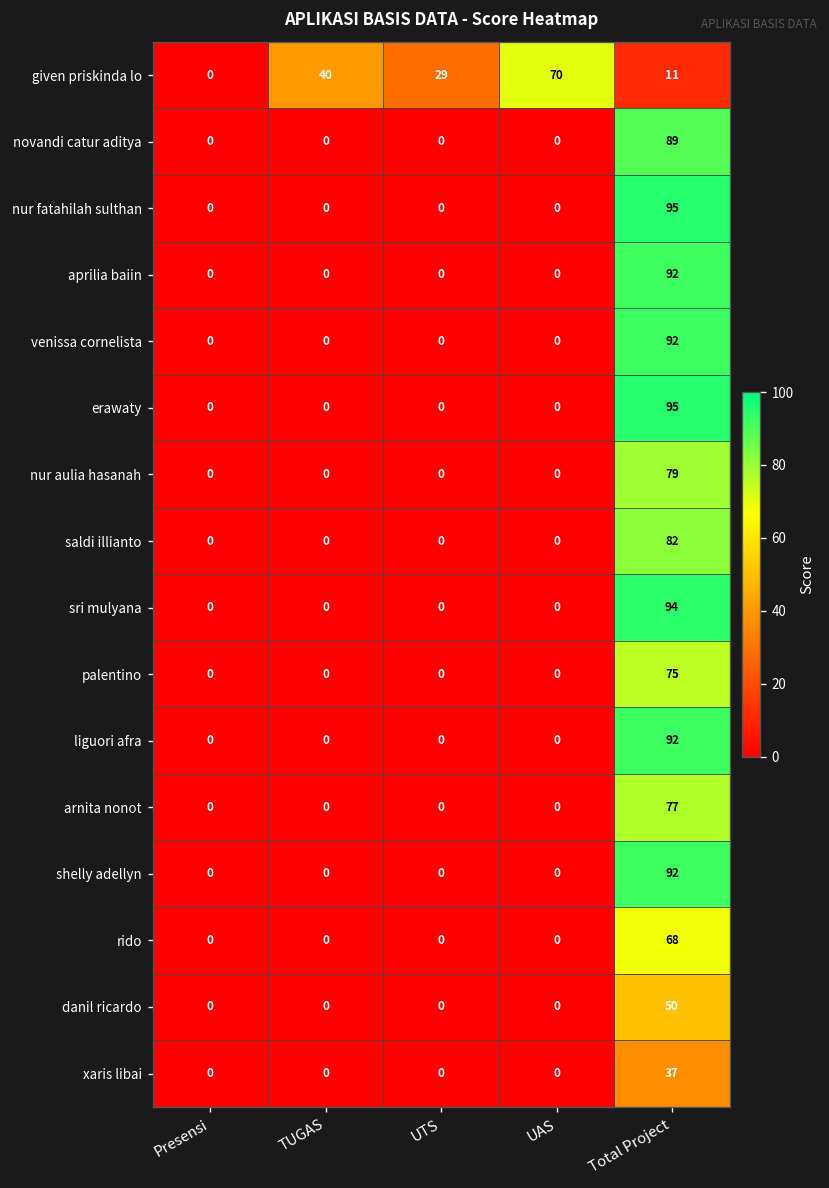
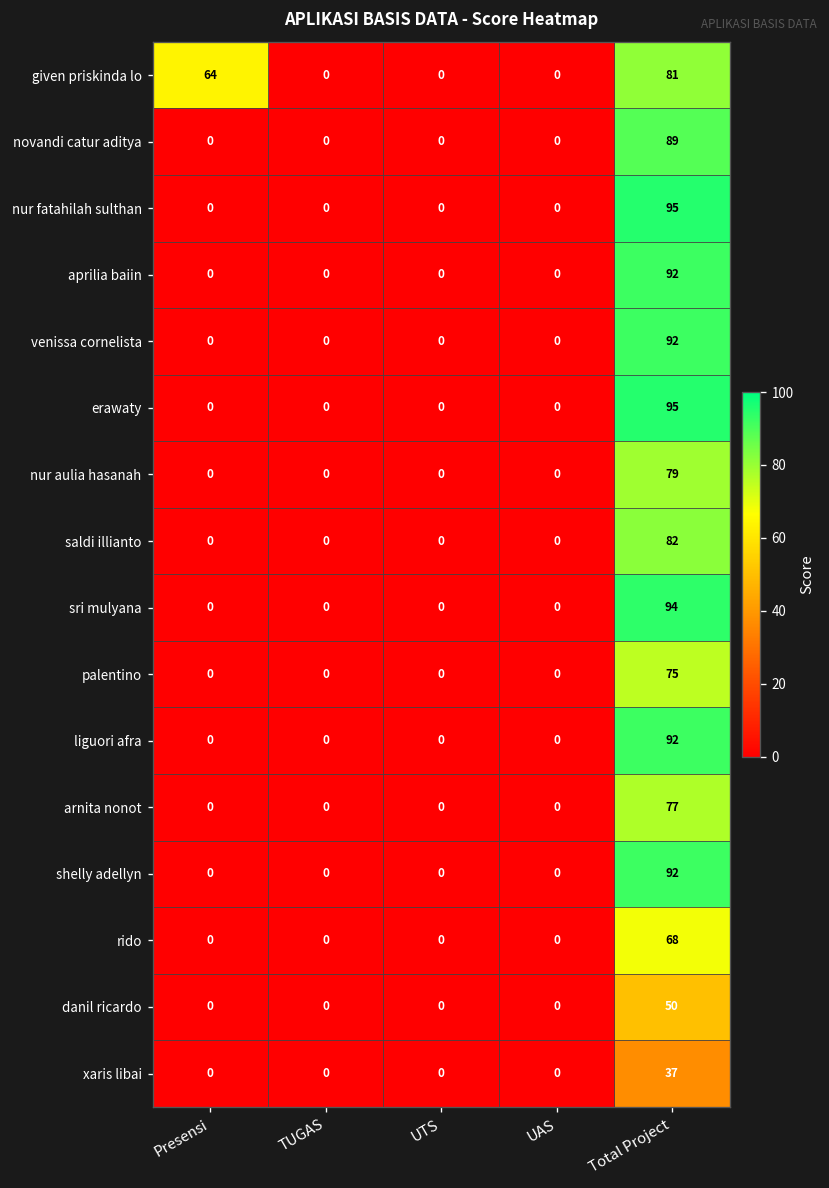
  {
    "given priskinda lo": {
-     "Presensi": 0,
-     "TUGAS": 40,
-     "UTS": 29,
-     "UAS": 70,
-     "Total Project": 11
+     "Presensi": 64,
+     "TUGAS": 0,
+     "UTS": 0,
+     "UAS": 0,
+     "Total Project": 81
    },
    "novandi catur aditya": {
      "Presensi": 0,
      "TUGAS": 0,
      "UTS": 0,
      "UAS": 0,
      "Total Project": 89
    },
    "nur fatahilah sulthan": {
      "Presensi": 0,
      "TUGAS": 0,
      "UTS": 0,
      "UAS": 0,
      "Total Project": 95
    },
    "aprilia baiin": {
      "Presensi": 0,
      "TUGAS": 0,
      "UTS": 0,
      "UAS": 0,
      "Total Project": 92
    },
    "venissa cornelista": {
      "Presensi": 0,
      "TUGAS": 0,
      "UTS": 0,
      "UAS": 0,
      "Total Project": 92
    },
    "erawaty": {
      "Presensi": 0,
      "TUGAS": 0,
      "UTS": 0,
      "UAS": 0,
      "Total Project": 95
    },
    "nur aulia hasanah": {
      "Presensi": 0,
      "TUGAS": 0,
      "UTS": 0,
      "UAS": 0,
      "Total Project": 79
    },
    "saldi illianto": {
      "Presensi": 0,
      "TUGAS": 0,
      "UTS": 0,
      "UAS": 0,
      "Total Project": 82
    },
    "sri mulyana": {
      "Presensi": 0,
      "TUGAS": 0,
      "UTS": 0,
      "UAS": 0,
      "Total Project": 94
    },
    "palentino": {
      "Presensi": 0,
      "TUGAS": 0,
      "UTS": 0,
      "UAS": 0,
      "Total Project": 75
    },
    "liguori afra": {
      "Presensi": 0,
      "TUGAS": 0,
      "UTS": 0,
      "UAS": 0,
      "Total Project": 92
    },
    "arnita nonot": {
      "Presensi": 0,
      "TUGAS": 0,
      "UTS": 0,
      "UAS": 0,
      "Total Project": 77
    },
    "shelly adellyn": {
      "Presensi": 0,
      "TUGAS": 0,
      "UTS": 0,
      "UAS": 0,
      "Total Project": 92
    },
    "rido": {
      "Presensi": 0,
      "TUGAS": 0,
      "UTS": 0,
      "UAS": 0,
      "Total Project": 68
    },
    "danil ricardo": {
      "Presensi": 0,
      "TUGAS": 0,
      "UTS": 0,
      "UAS": 0,
      "Total Project": 50
    },
    "xaris libai": {
      "Presensi": 0,
      "TUGAS": 0,
      "UTS": 0,
      "UAS": 0,
      "Total Project": 37
    }
  }
